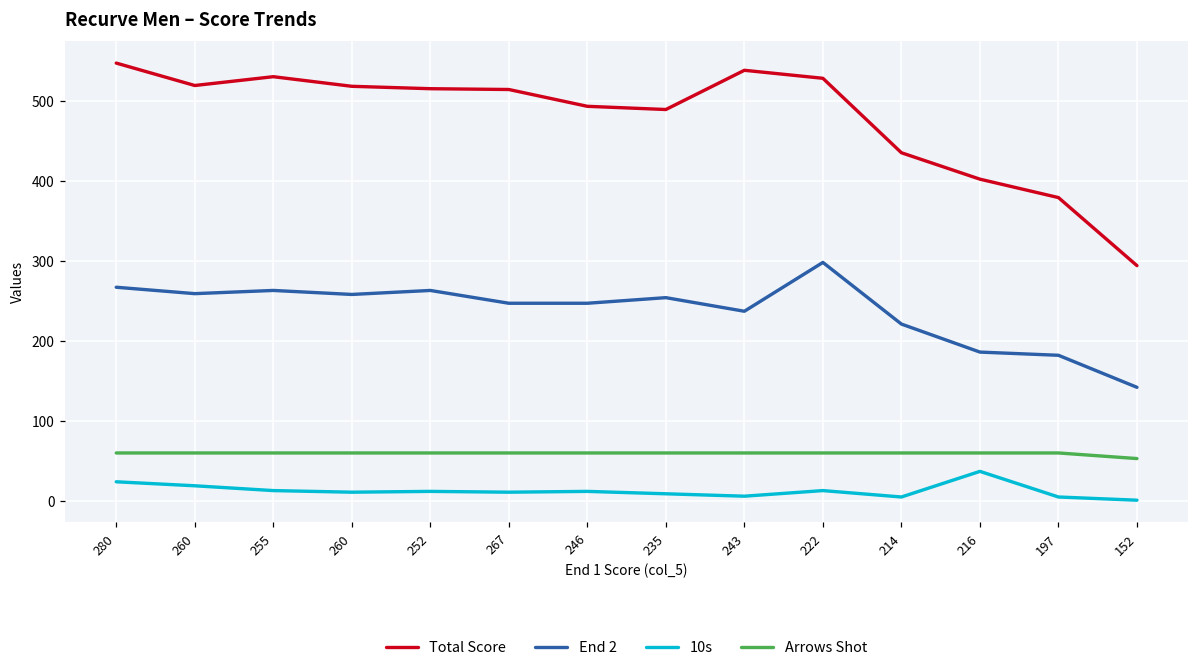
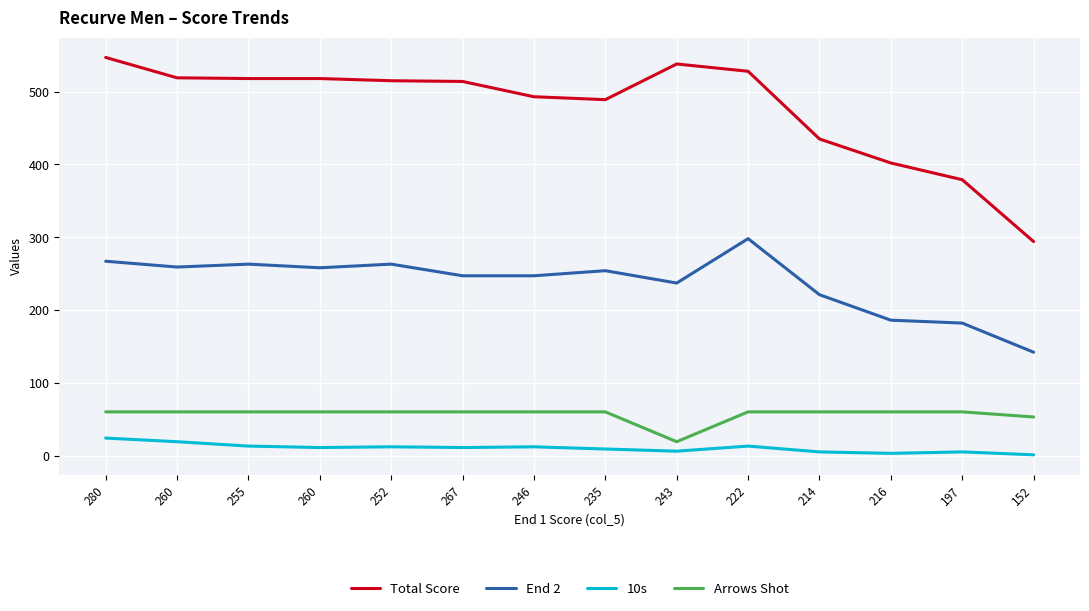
  {
    "Total Score": {
      "280": 550,
-     "255": 530,
+     "255": 520,
      "252": 520,
      "267": 510,
      "246": 490,
      "235": 490,
      "243": 540,
      "222": 530,
      "214": 440,
      "216": 400,
      "197": 380,
      "152": 290
    },
    "End 2": {
      "280": 270,
      "255": 260,
      "252": 260,
      "267": 250,
      "246": 250,
      "235": 250,
      "243": 240,
      "222": 300,
      "214": 220,
      "216": 190,
      "197": 180,
      "152": 140
    },
    "10s": {
      "280": 20,
      "255": 10,
      "252": 10,
      "267": 10,
      "246": 10,
      "235": 10,
      "243": 10,
      "222": 10,
      "214": 10,
-     "216": 40,
+     "216": 0,
      "197": 10,
      "152": 0
    },
    "Arrows Shot": {
      "280": 60,
      "255": 60,
      "252": 60,
      "267": 60,
      "246": 60,
      "235": 60,
-     "243": 60,
+     "243": 20,
      "222": 60,
      "214": 60,
      "216": 60,
      "197": 60,
      "152": 50
    }
  }
